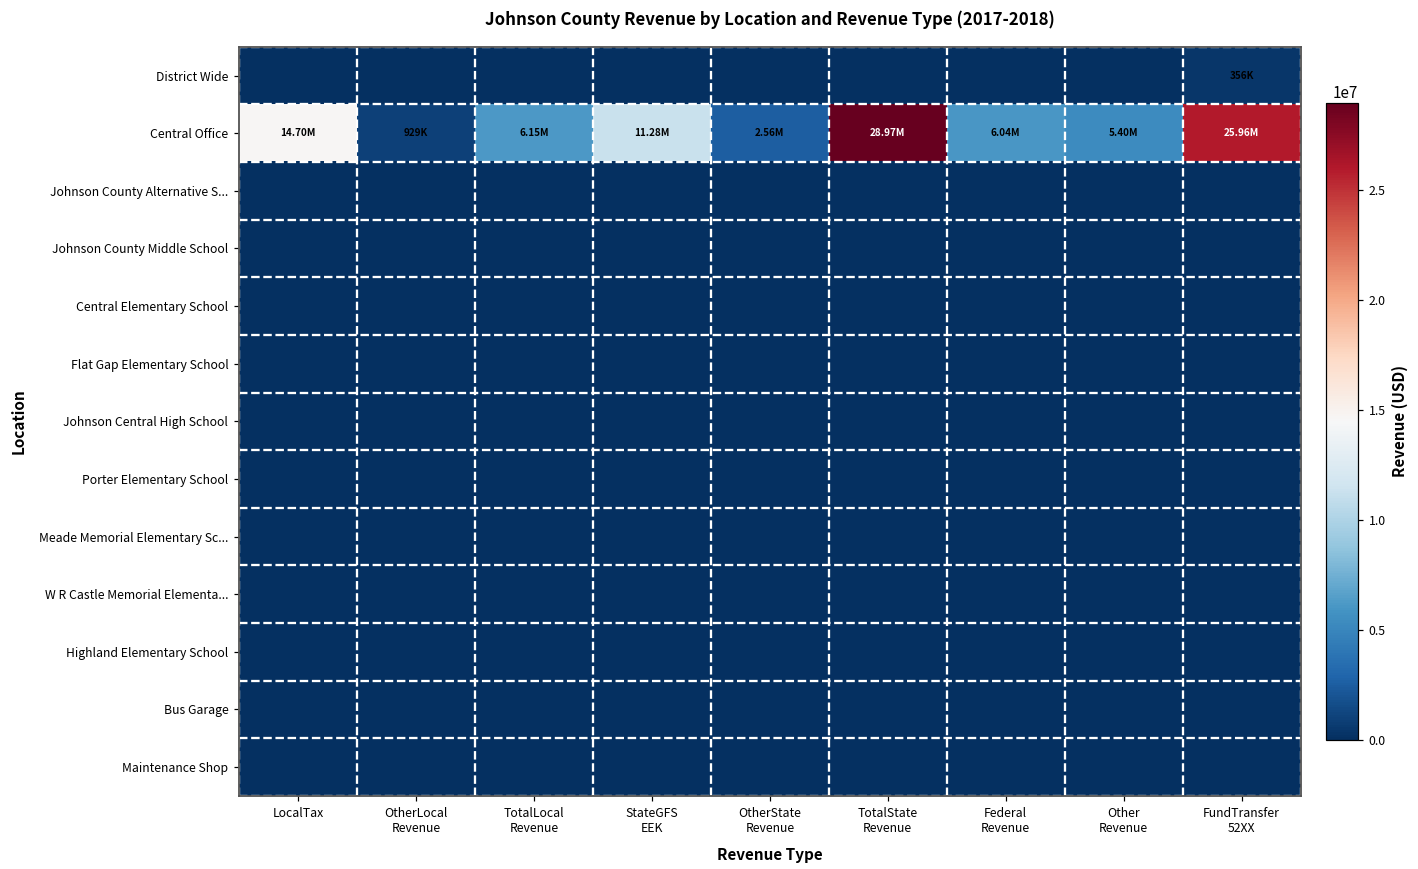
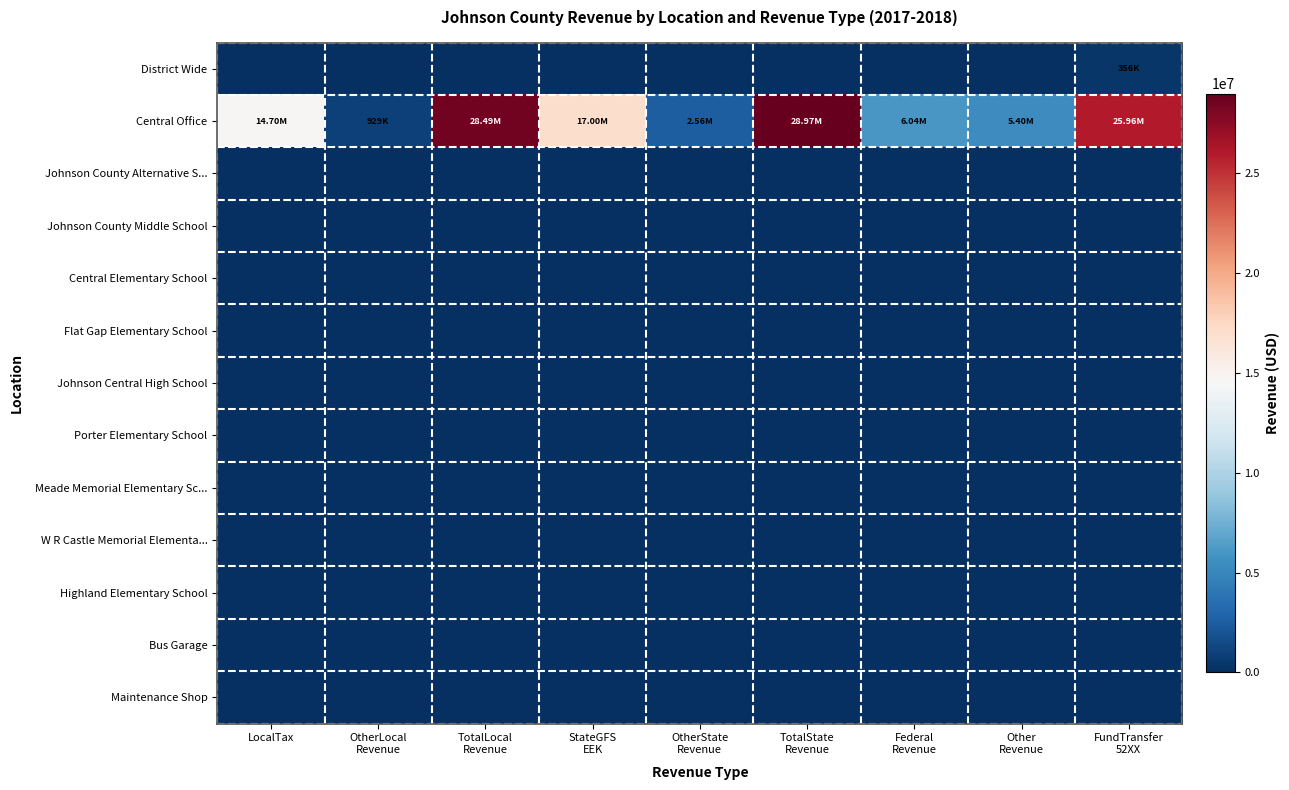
  {
    "District Wide": {
      "FundTransfer 52XX": "356K"
    },
    "Central Office": {
      "LocalTax": "14.70M",
      "OtherLocal Revenue": "929K",
-     "TotalLocal Revenue": "6.15M",
-     "StateGFS EEK": "11.28M",
+     "TotalLocal Revenue": "28.49M",
+     "StateGFS EEK": "17.00M",
      "OtherState Revenue": "2.56M",
      "TotalState Revenue": "28.97M",
      "Federal Revenue": "6.04M",
      "Other Revenue": "5.40M",
      "FundTransfer 52XX": "25.96M"
    }
  }
